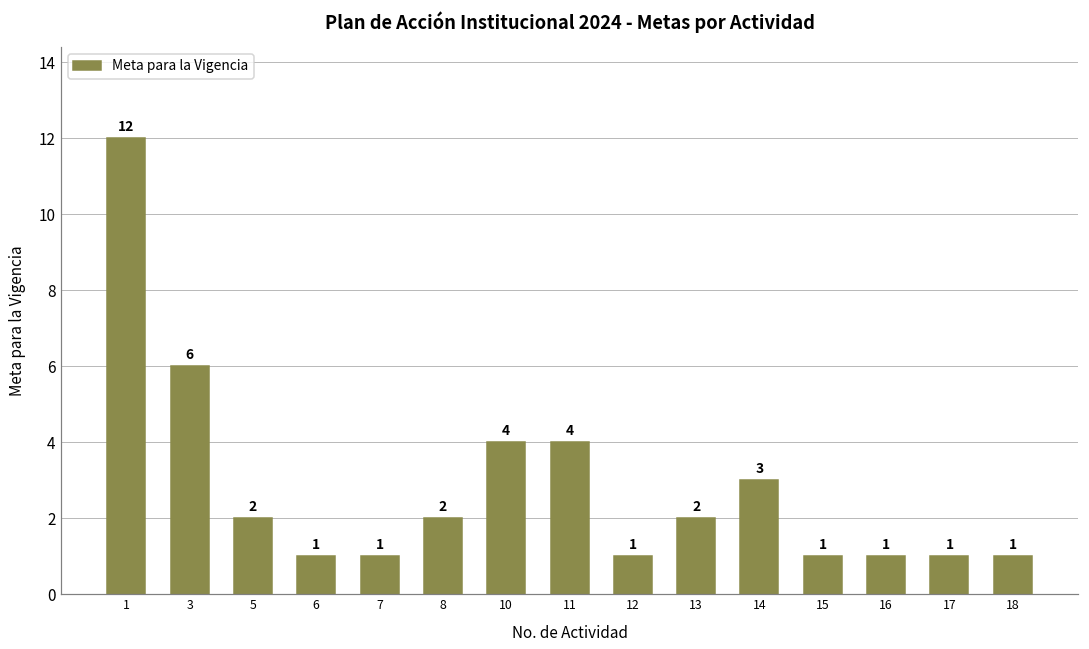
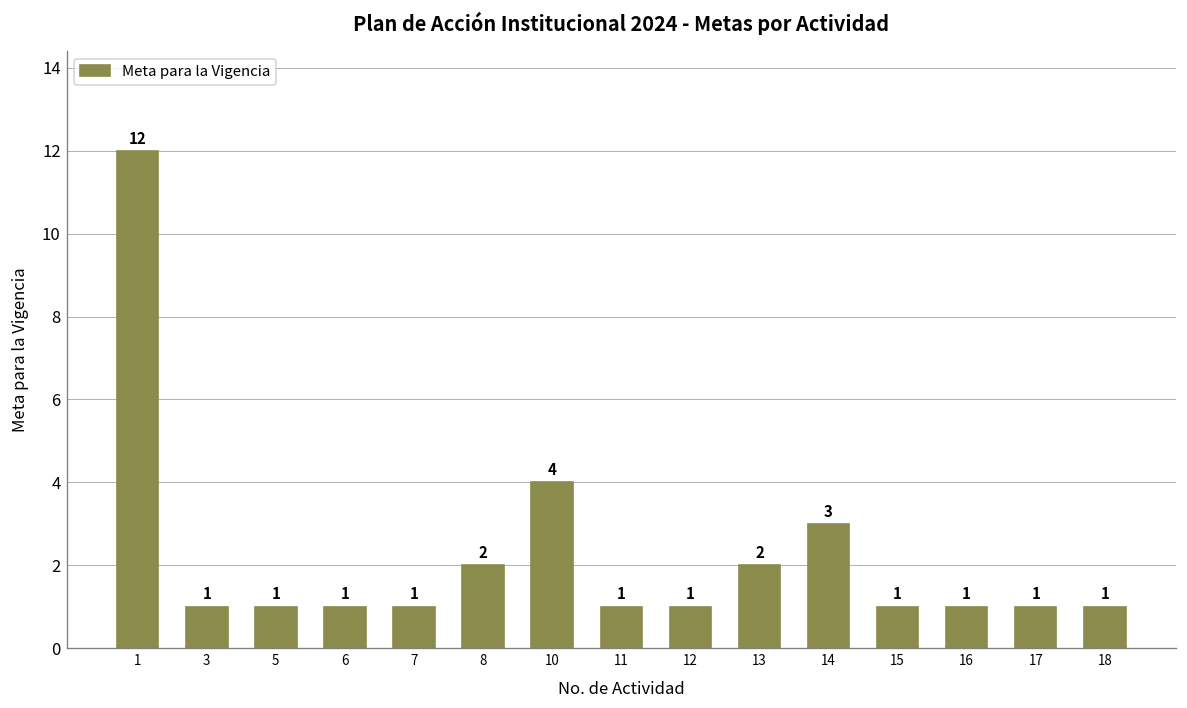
  {
    "1": 12,
-   "3": 6,
-   "5": 2,
+   "3": 1,
+   "5": 1,
    "6": 1,
    "7": 1,
    "8": 2,
    "10": 4,
-   "11": 4,
+   "11": 1,
    "12": 1,
    "13": 2,
    "14": 3,
    "15": 1,
    "16": 1,
    "17": 1,
    "18": 1
  }
